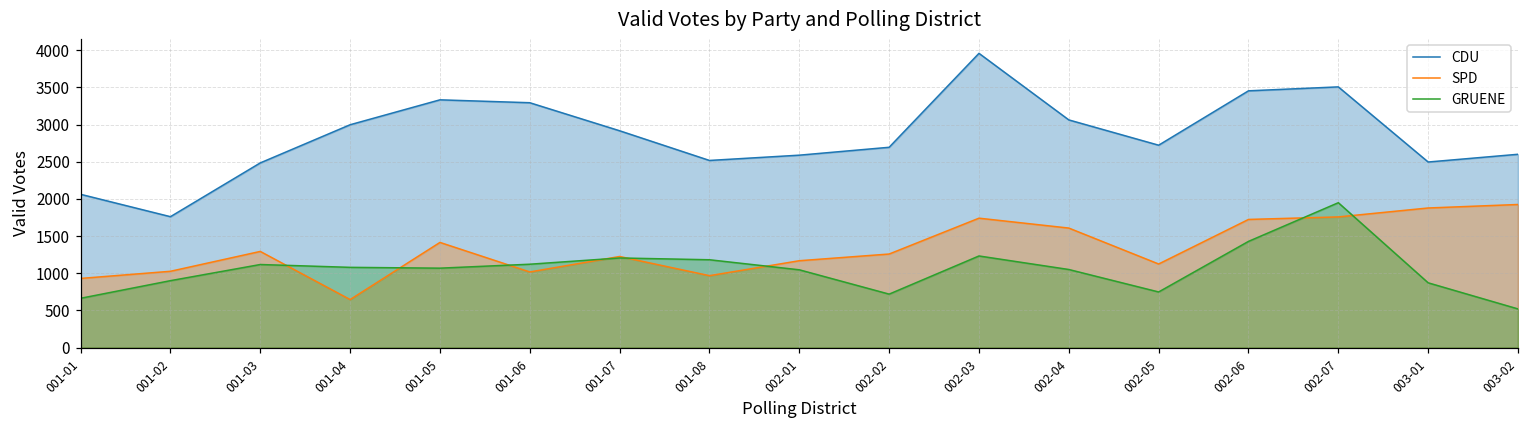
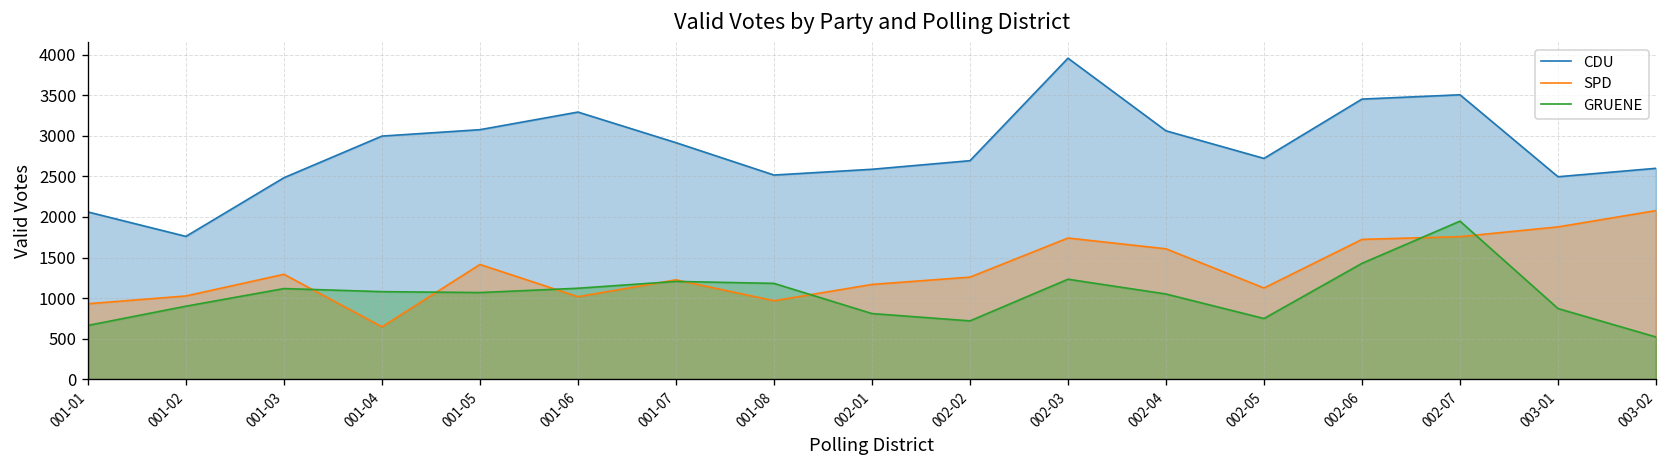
  {
    "CDU": {
      "001-01": 2100,
      "001-02": 1800,
      "001-03": 2500,
      "001-04": 3000,
-     "001-05": 3300,
+     "001-05": 3100,
      "001-06": 3300,
      "001-07": 2900,
      "001-08": 2500,
      "002-01": 2600,
      "002-02": 2700,
      "002-03": 4000,
      "002-04": 3100,
      "002-05": 2700,
      "002-06": 3500,
      "002-07": 3500,
      "003-01": 2500,
      "003-02": 2600
    },
    "SPD": {
      "001-01": 900,
      "001-02": 1000,
      "001-03": 1300,
      "001-04": 600,
      "001-05": 1400,
      "001-06": 1000,
      "001-08": 1000,
      "002-01": 1200,
      "002-02": 1300,
      "002-03": 1700,
      "002-04": 1600,
      "002-05": 1100,
      "002-06": 1700,
      "002-07": 1800,
      "003-01": 1900,
-     "003-02": 1900
+     "003-02": 2100
    },
    "GRUENE": {
      "001-01": 700,
      "001-02": 900,
      "001-03": 1100,
      "001-04": 1100,
      "001-05": 1100,
      "001-06": 1100,
      "001-08": 1200,
-     "002-01": 1000,
+     "002-01": 800,
      "002-02": 700,
      "002-03": 1200,
      "002-04": 1100,
      "002-05": 700,
      "002-06": 1400,
      "002-07": 1900,
      "003-01": 900,
      "003-02": 500
    }
  }
